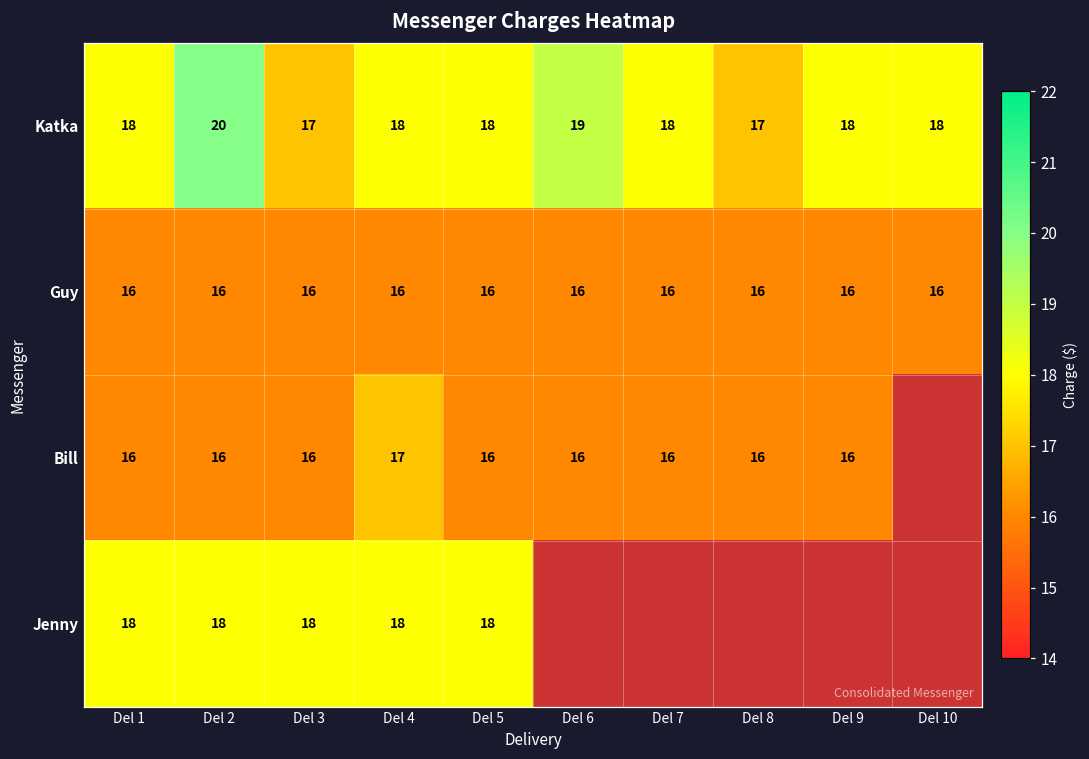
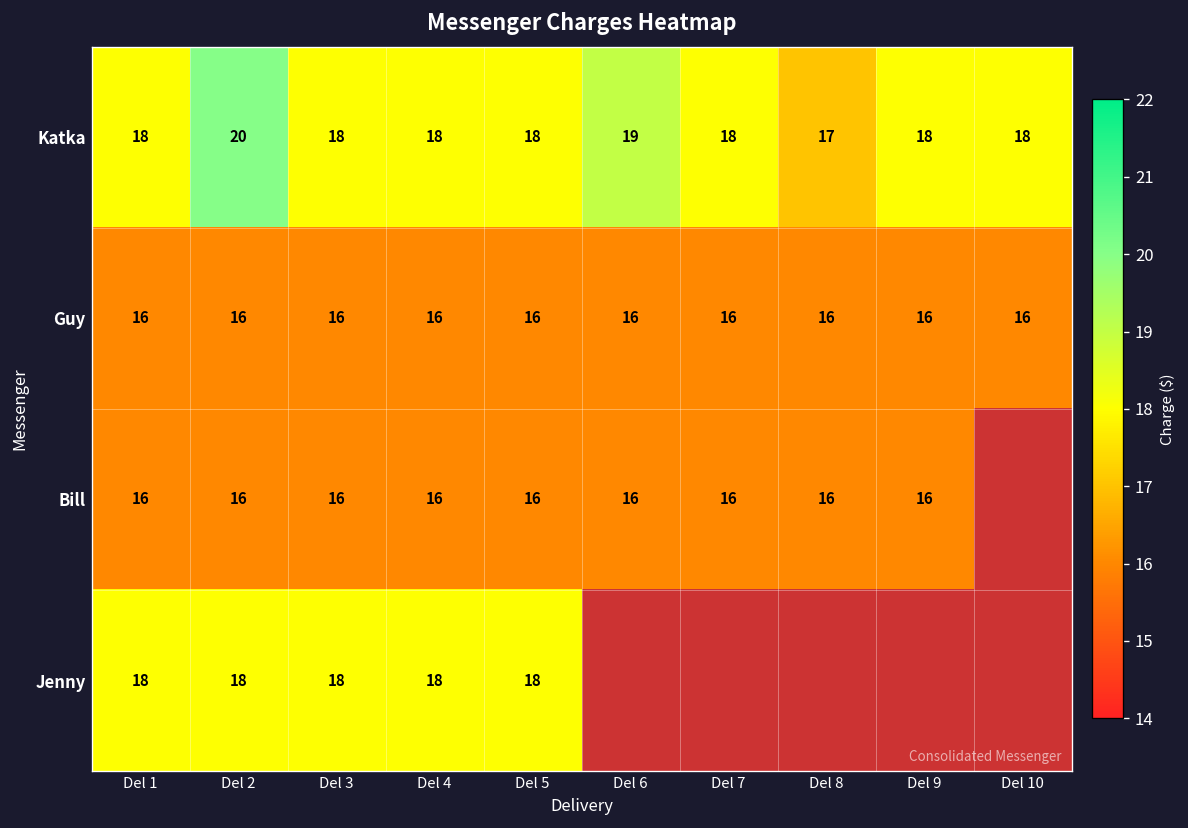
  {
    "Katka": {
      "Del 1": 18,
      "Del 2": 20,
-     "Del 3": 17,
+     "Del 3": 18,
      "Del 4": 18,
      "Del 5": 18,
      "Del 6": 19,
      "Del 7": 18,
      "Del 8": 17,
      "Del 9": 18,
      "Del 10": 18
    },
    "Guy": {
      "Del 1": 16,
      "Del 2": 16,
      "Del 3": 16,
      "Del 4": 16,
      "Del 5": 16,
      "Del 6": 16,
      "Del 7": 16,
      "Del 8": 16,
      "Del 9": 16,
      "Del 10": 16
    },
    "Bill": {
      "Del 1": 16,
      "Del 2": 16,
      "Del 3": 16,
-     "Del 4": 17,
+     "Del 4": 16,
      "Del 5": 16,
      "Del 6": 16,
      "Del 7": 16,
      "Del 8": 16,
      "Del 9": 16
    },
    "Jenny": {
      "Del 1": 18,
      "Del 2": 18,
      "Del 3": 18,
      "Del 4": 18,
      "Del 5": 18
    }
  }
